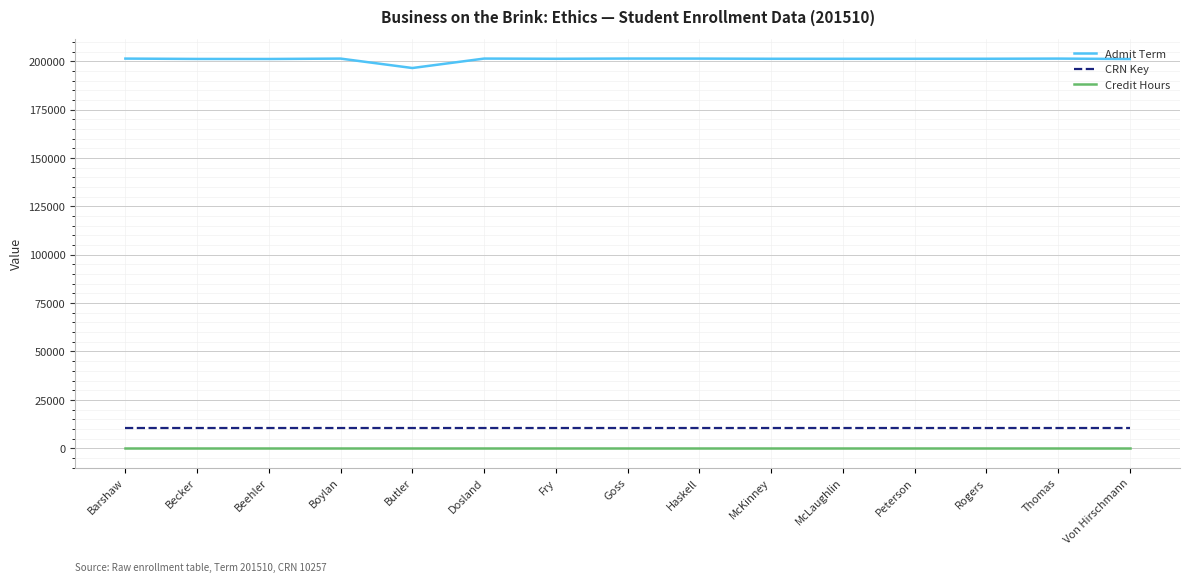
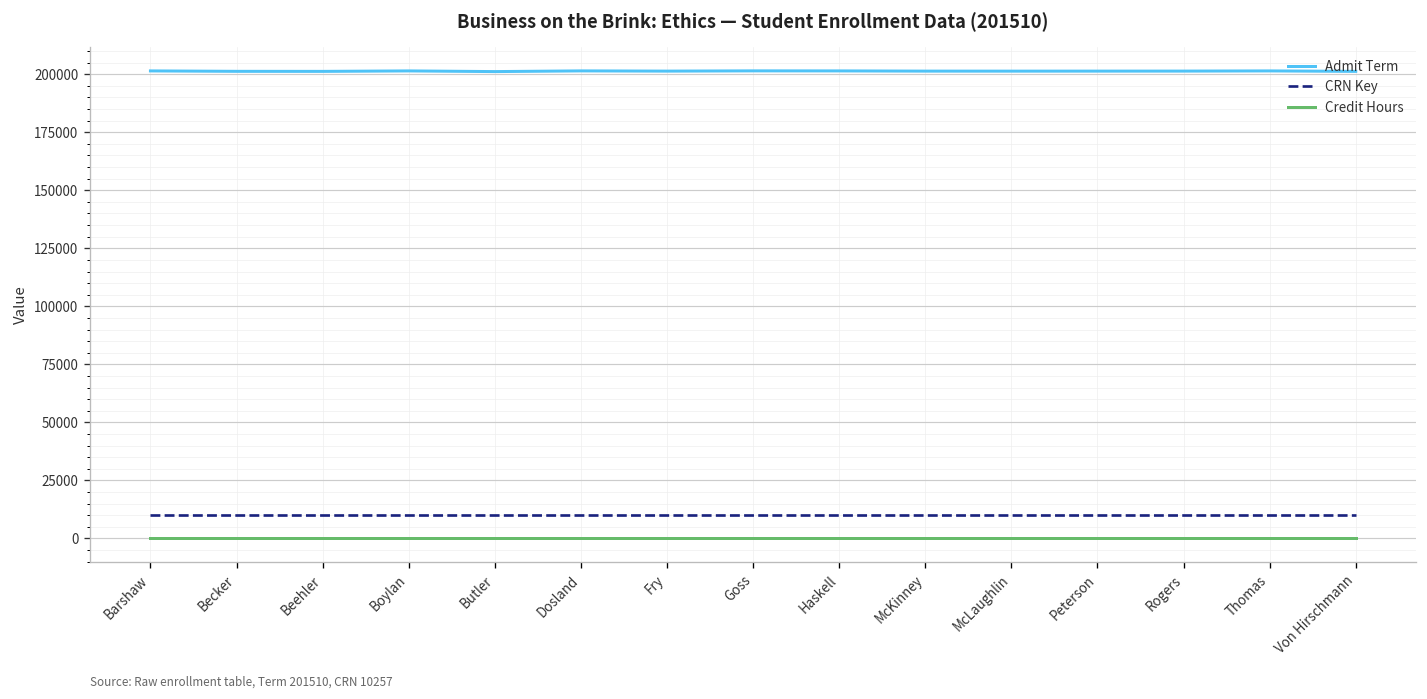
  {
    "Admit Term": {
      "Barshaw": 201000,
      "Becker": 201000,
      "Beehler": 201000,
      "Boylan": 201000,
-     "Butler": 197000,
+     "Butler": 201000,
      "Dosland": 201000,
      "Fry": 201000,
      "Goss": 201000,
      "Haskell": 201000,
      "McKinney": 201000,
      "McLaughlin": 201000,
      "Peterson": 201000,
      "Rogers": 201000,
      "Thomas": 201000,
      "Von Hirschmann": 201000
    },
    "CRN Key": {
      "Barshaw": 10000,
      "Becker": 10000,
      "Beehler": 10000,
      "Boylan": 10000,
      "Butler": 10000,
      "Dosland": 10000,
      "Fry": 10000,
      "Goss": 10000,
      "Haskell": 10000,
      "McKinney": 10000,
      "McLaughlin": 10000,
      "Peterson": 10000,
      "Rogers": 10000,
      "Thomas": 10000,
      "Von Hirschmann": 10000
    },
    "Credit Hours": {
      "Barshaw": 0,
      "Becker": 0,
      "Beehler": 0,
      "Boylan": 0,
      "Butler": 0,
      "Dosland": 0,
      "Fry": 0,
      "Goss": 0,
      "Haskell": 0,
      "McKinney": 0,
      "McLaughlin": 0,
      "Peterson": 0,
      "Rogers": 0,
      "Thomas": 0,
      "Von Hirschmann": 0
    }
  }
